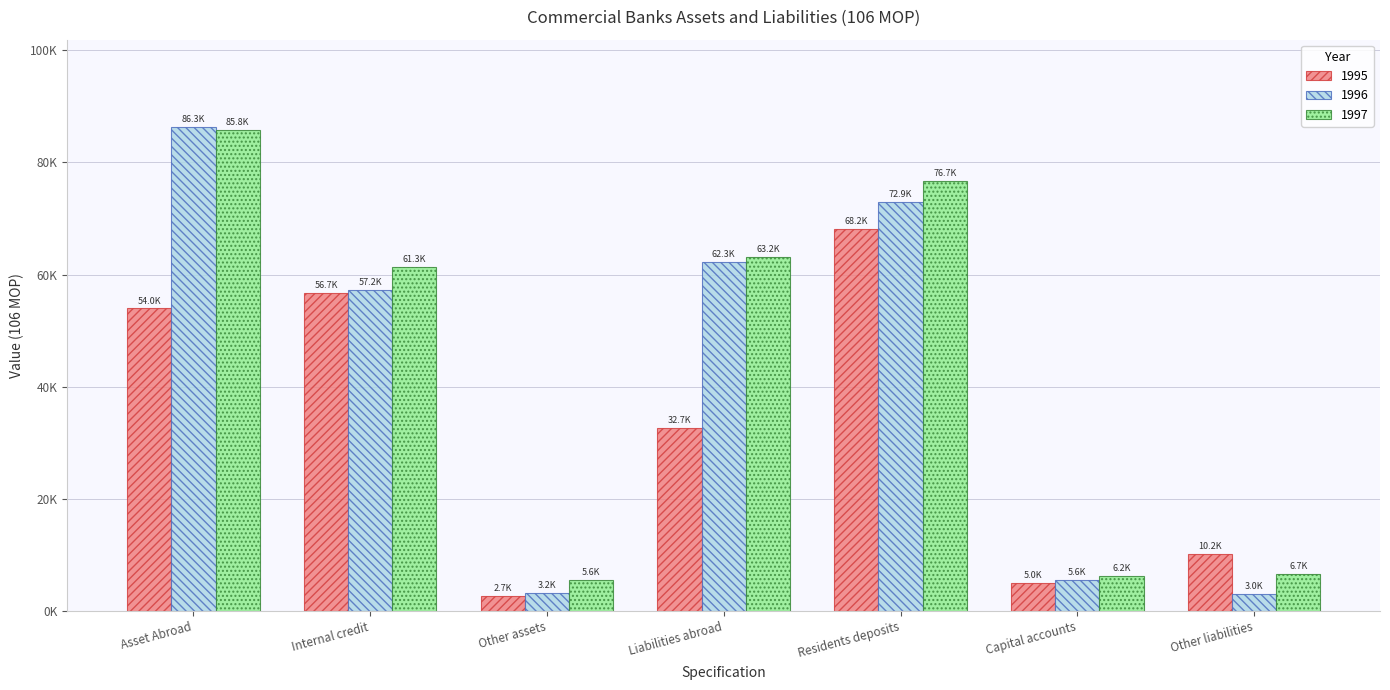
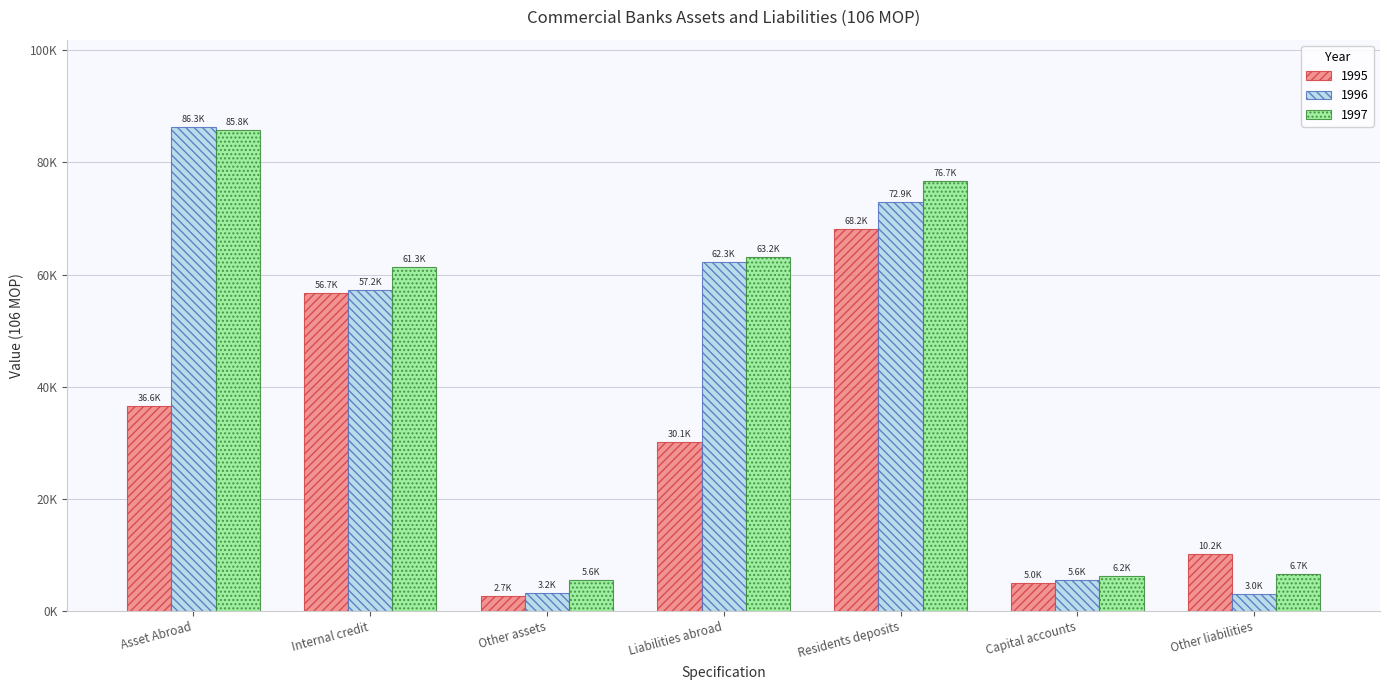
  {
    "1995": {
-     "Asset Abroad": "54.0K",
+     "Asset Abroad": "36.6K",
      "Internal credit": "56.7K",
      "Other assets": "2.7K",
-     "Liabilities abroad": "32.7K",
+     "Liabilities abroad": "30.1K",
      "Residents deposits": "68.2K",
      "Capital accounts": "5.0K",
      "Other liabilities": "10.2K"
    },
    "1996": {
      "Asset Abroad": "86.3K",
      "Internal credit": "57.2K",
      "Other assets": "3.2K",
      "Liabilities abroad": "62.3K",
      "Residents deposits": "72.9K",
      "Capital accounts": "5.6K",
      "Other liabilities": "3.0K"
    },
    "1997": {
      "Asset Abroad": "85.8K",
      "Internal credit": "61.3K",
      "Other assets": "5.6K",
      "Liabilities abroad": "63.2K",
      "Residents deposits": "76.7K",
      "Capital accounts": "6.2K",
      "Other liabilities": "6.7K"
    }
  }
